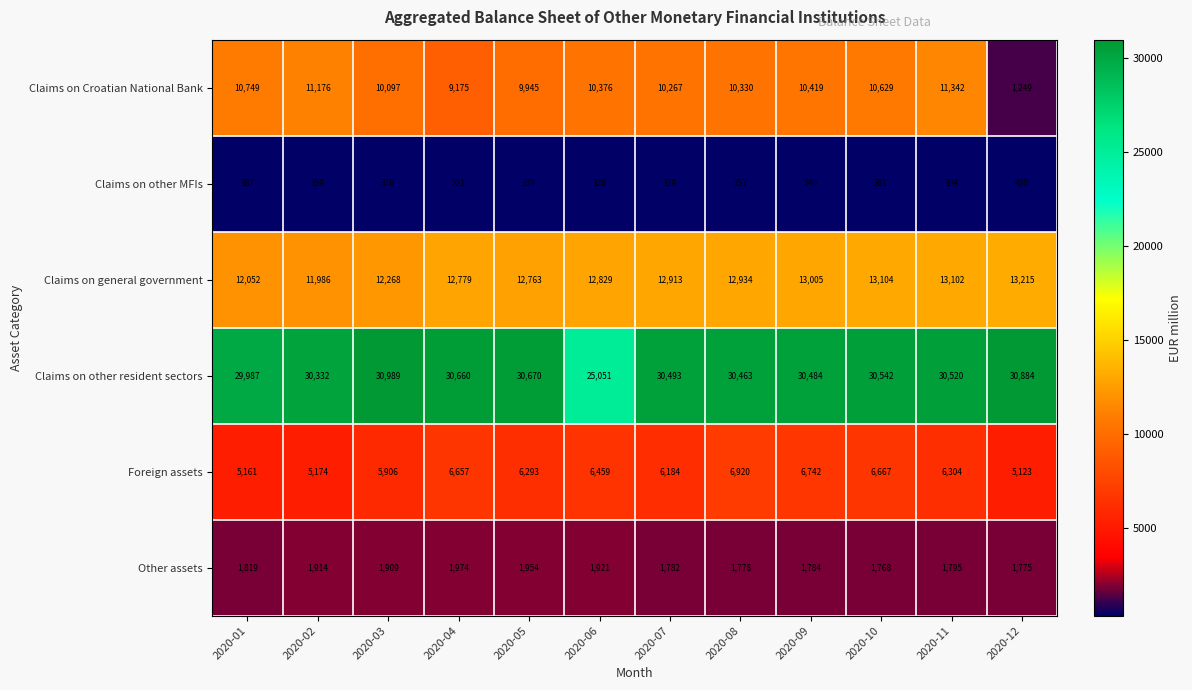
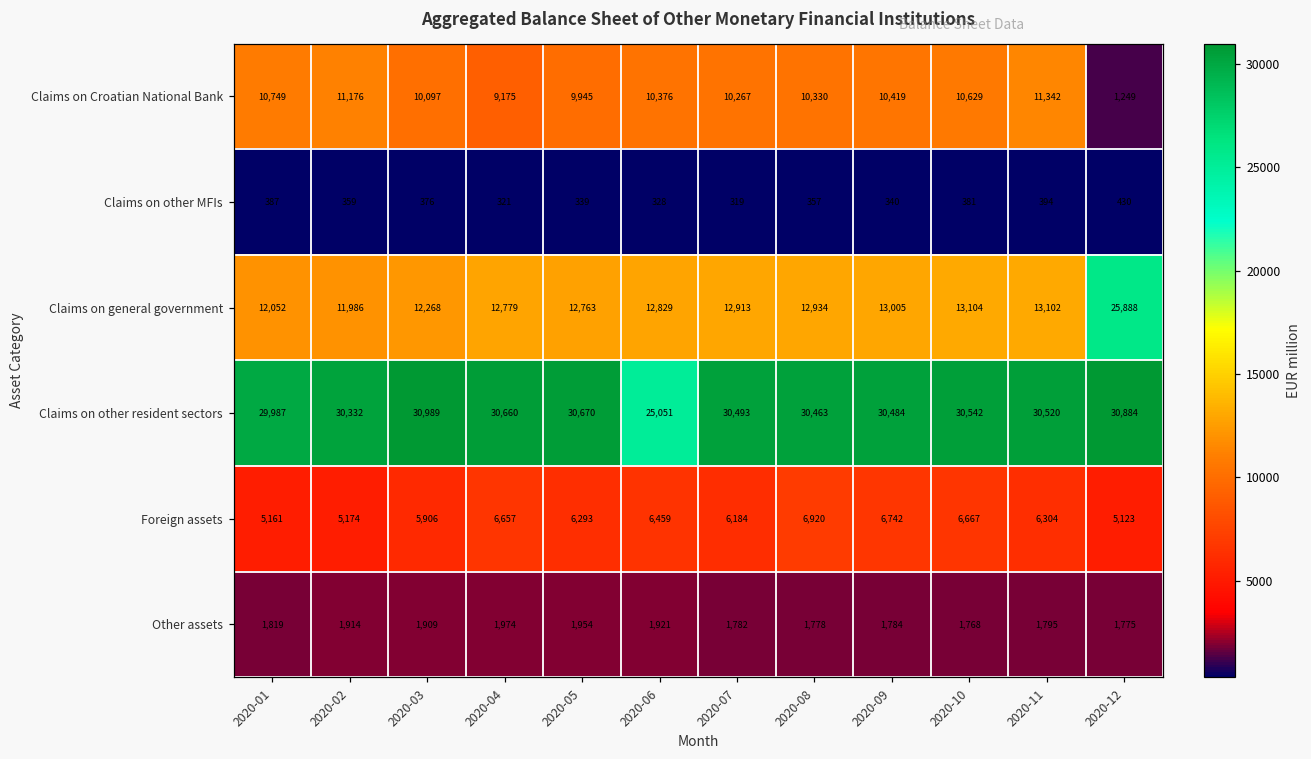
  {
    "Claims on Croatian National Bank": {
      "2020-01": "10,749",
      "2020-02": "11,176",
      "2020-03": "10,097",
      "2020-04": "9,175",
      "2020-05": "9,945",
      "2020-06": "10,376",
      "2020-07": "10,267",
      "2020-08": "10,330",
      "2020-09": "10,419",
      "2020-10": "10,629",
      "2020-11": "11,342",
      "2020-12": "1,249"
    },
    "Claims on other MFIs": {
      "2020-01": "387",
      "2020-02": "359",
      "2020-03": "376",
      "2020-04": "321",
      "2020-05": "339",
      "2020-06": "328",
      "2020-07": "319",
      "2020-08": "357",
      "2020-09": "340",
      "2020-10": "381",
      "2020-11": "394",
      "2020-12": "430"
    },
    "Claims on general government": {
      "2020-01": "12,052",
      "2020-02": "11,986",
      "2020-03": "12,268",
      "2020-04": "12,779",
      "2020-05": "12,763",
      "2020-06": "12,829",
      "2020-07": "12,913",
      "2020-08": "12,934",
      "2020-09": "13,005",
      "2020-10": "13,104",
      "2020-11": "13,102",
-     "2020-12": "13,215"
+     "2020-12": "25,888"
    },
    "Claims on other resident sectors": {
      "2020-01": "29,987",
      "2020-02": "30,332",
      "2020-03": "30,989",
      "2020-04": "30,660",
      "2020-05": "30,670",
      "2020-06": "25,051",
      "2020-07": "30,493",
      "2020-08": "30,463",
      "2020-09": "30,484",
      "2020-10": "30,542",
      "2020-11": "30,520",
      "2020-12": "30,884"
    },
    "Foreign assets": {
      "2020-01": "5,161",
      "2020-02": "5,174",
      "2020-03": "5,906",
      "2020-04": "6,657",
      "2020-05": "6,293",
      "2020-06": "6,459",
      "2020-07": "6,184",
      "2020-08": "6,920",
      "2020-09": "6,742",
      "2020-10": "6,667",
      "2020-11": "6,304",
      "2020-12": "5,123"
    },
    "Other assets": {
      "2020-01": "1,819",
      "2020-02": "1,914",
      "2020-03": "1,909",
      "2020-04": "1,974",
      "2020-05": "1,954",
      "2020-06": "1,921",
      "2020-07": "1,782",
      "2020-08": "1,778",
      "2020-09": "1,784",
      "2020-10": "1,768",
      "2020-11": "1,795",
      "2020-12": "1,775"
    }
  }
